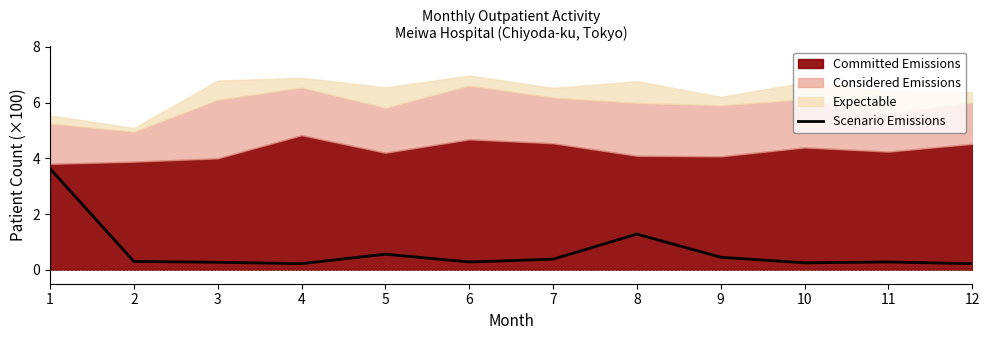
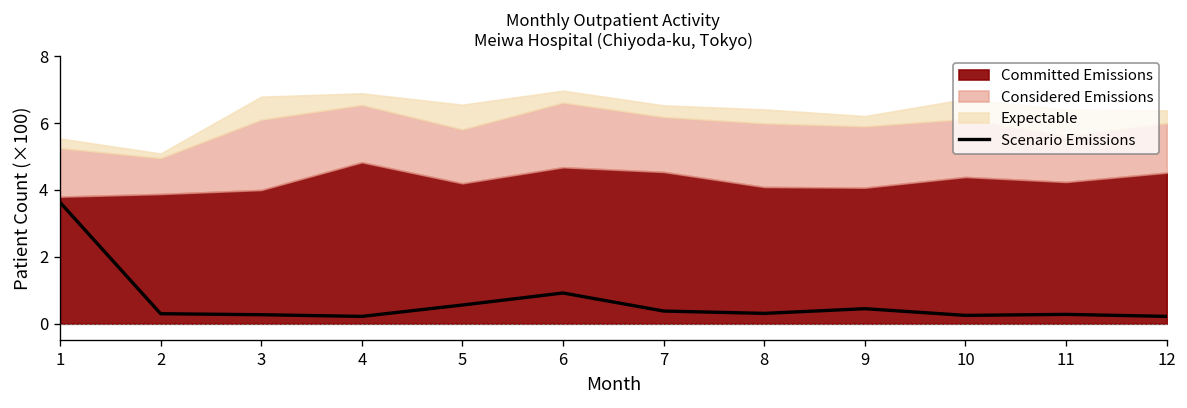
  {
    "Scenario Emissions": {
      "1": 3.6,
      "2": 0.3,
      "3": 0.3,
      "4": 0.2,
      "5": 0.6,
-     "6": 0.3,
+     "6": 0.9,
      "7": 0.4,
-     "8": 1.3,
+     "8": 0.3,
      "9": 0.5,
      "10": 0.3,
      "11": 0.3,
      "12": 0.2
    },
    "Committed Emissions": {
      "1": 3.8,
      "2": 3.9,
      "3": 4.0,
      "4": 4.8,
      "5": 4.2,
      "6": 4.7,
      "7": 4.5,
      "8": 4.1,
      "9": 4.1,
      "10": 4.4,
      "11": 4.2,
      "12": 4.5
    },
    "Considered Emissions": {
      "1": 1.5,
      "2": 1.1,
      "3": 2.1,
      "4": 1.7,
      "5": 1.6,
      "6": 1.9,
      "7": 1.6,
      "8": 1.9,
      "9": 1.8,
      "12": 1.5
    },
    "Expectable": {
      "1": 0.3,
      "2": 0.1,
      "3": 0.7,
      "4": 0.3,
      "5": 0.7,
      "6": 0.4,
      "7": 0.3,
-     "8": 0.8,
+     "8": 0.4,
      "9": 0.3,
      "12": 0.4
    }
  }
